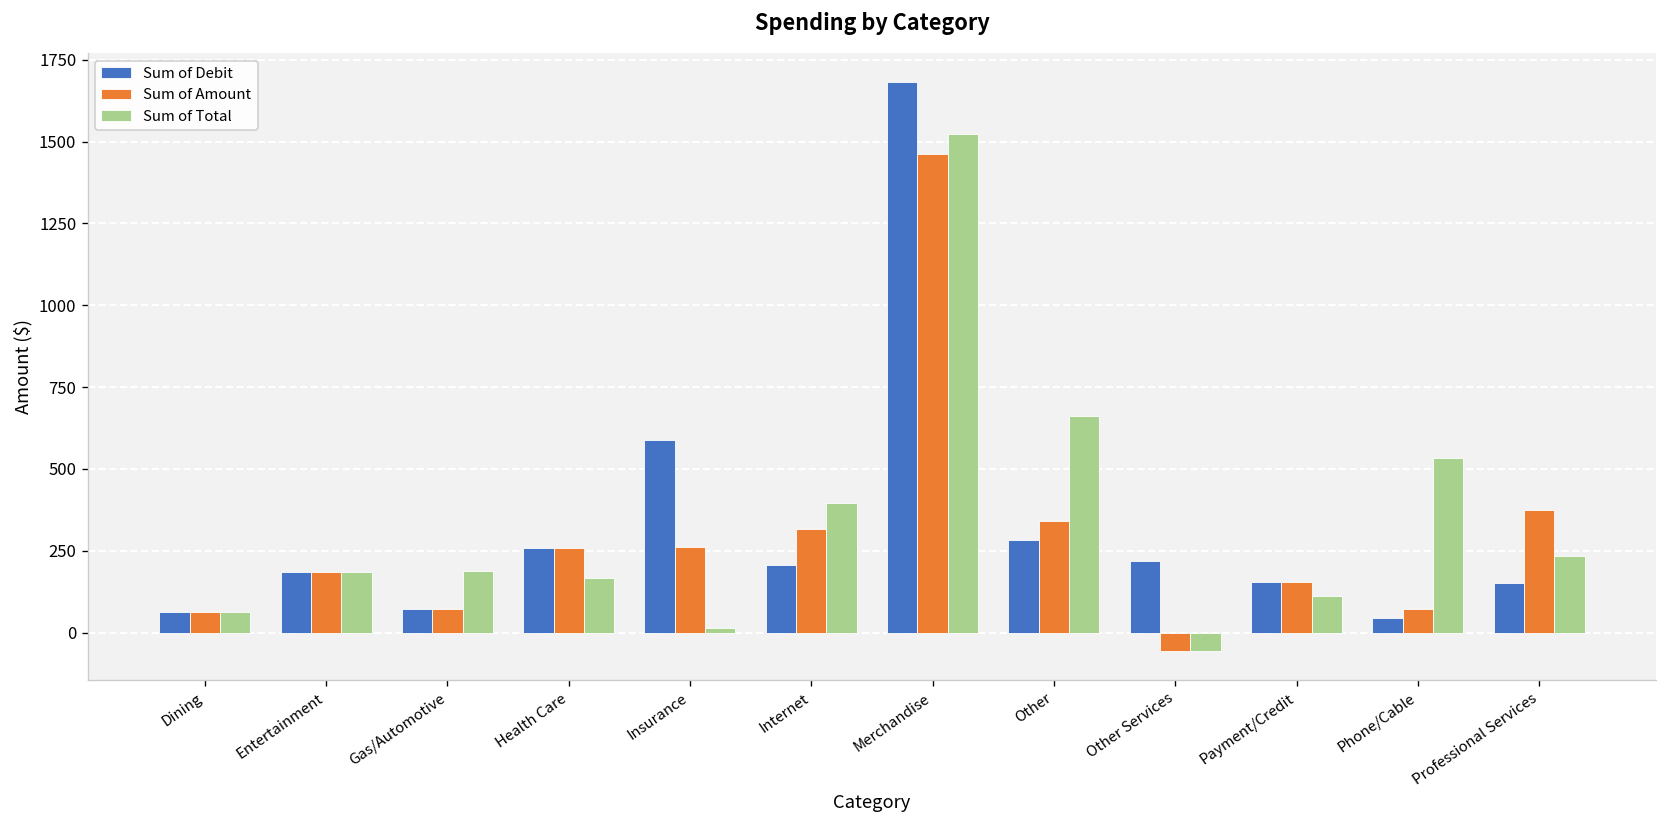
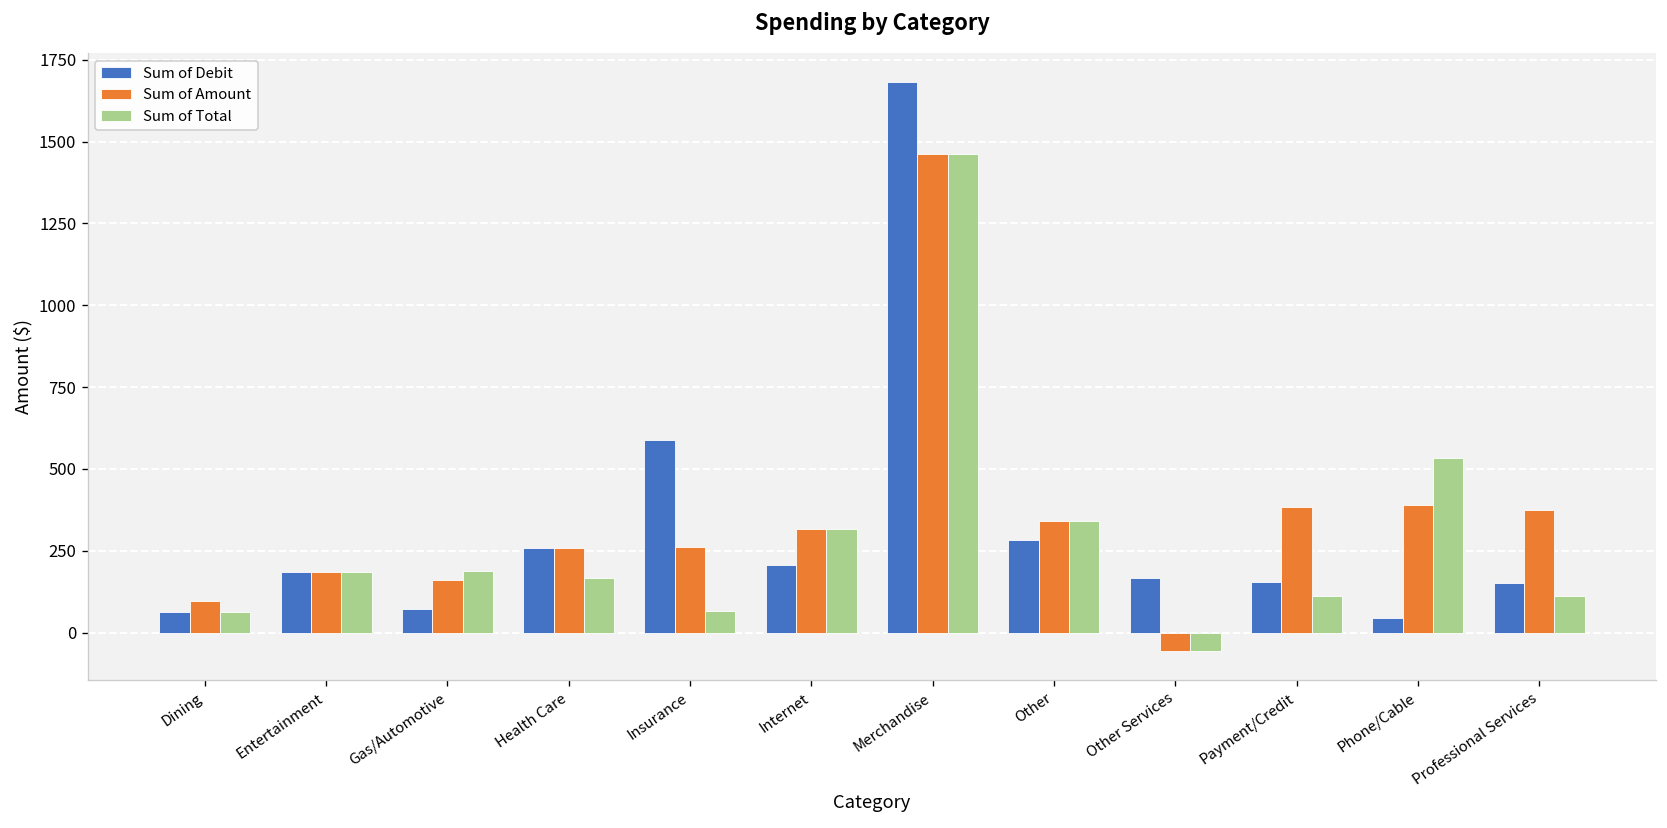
  {
    "Sum of Debit": {
      "Dining": 60,
      "Entertainment": 180,
      "Gas/Automotive": 70,
      "Health Care": 260,
      "Insurance": 590,
      "Internet": 210,
      "Merchandise": 1680,
      "Other": 280,
-     "Other Services": 220,
+     "Other Services": 170,
      "Payment/Credit": 160,
      "Phone/Cable": 40,
      "Professional Services": 150
    },
    "Sum of Amount": {
-     "Dining": 60,
+     "Dining": 100,
      "Entertainment": 180,
-     "Gas/Automotive": 70,
+     "Gas/Automotive": 160,
      "Health Care": 260,
      "Insurance": 260,
      "Internet": 320,
      "Merchandise": 1460,
      "Other": 340,
      "Other Services": -60,
-     "Payment/Credit": 160,
-     "Phone/Cable": 70,
+     "Payment/Credit": 380,
+     "Phone/Cable": 390,
      "Professional Services": 380
    },
    "Sum of Total": {
      "Dining": 60,
      "Entertainment": 180,
      "Gas/Automotive": 190,
      "Health Care": 170,
-     "Insurance": 10,
-     "Internet": 400,
-     "Merchandise": 1520,
-     "Other": 660,
+     "Insurance": 70,
+     "Internet": 320,
+     "Merchandise": 1460,
+     "Other": 340,
      "Other Services": -60,
      "Payment/Credit": 110,
      "Phone/Cable": 530,
-     "Professional Services": 230
+     "Professional Services": 110
    }
  }
